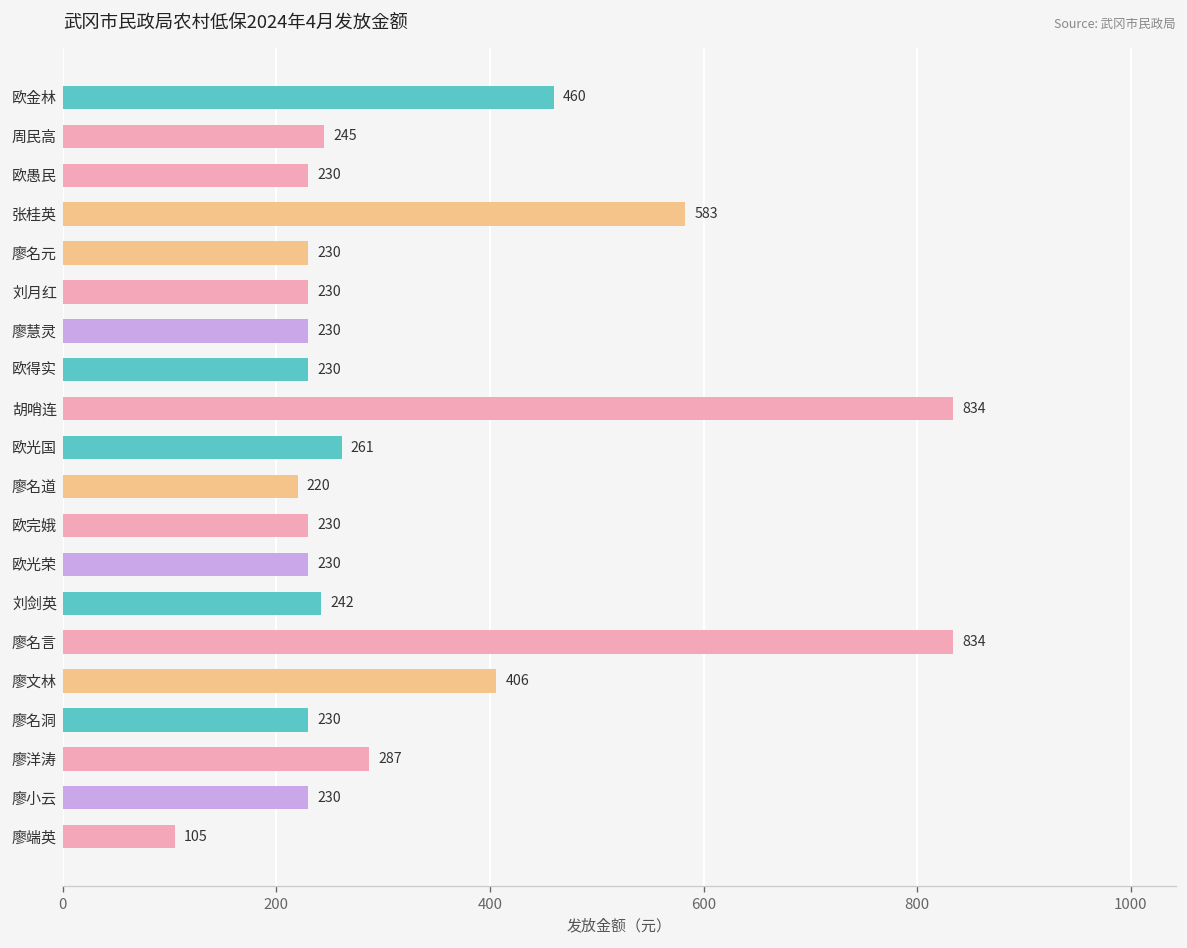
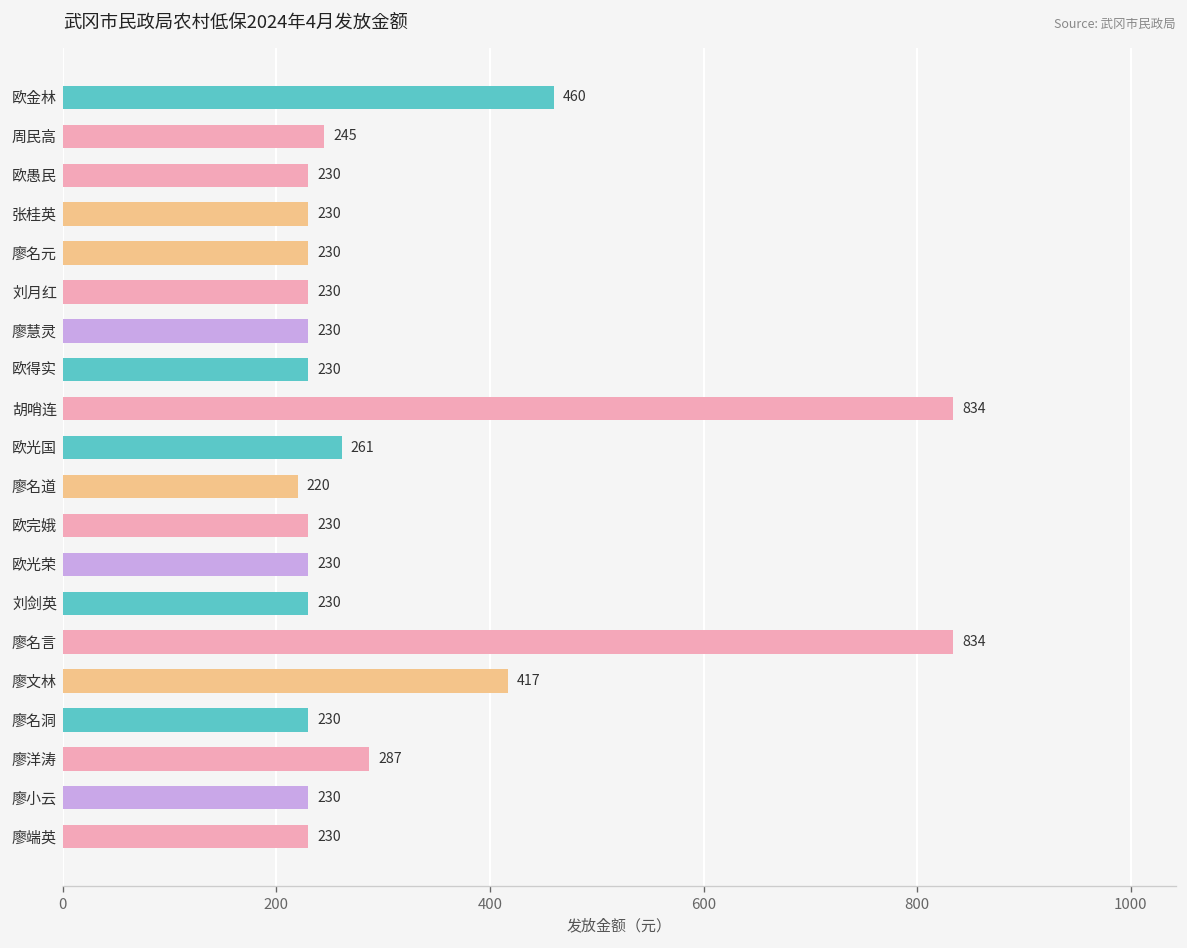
  {
    "欧金林": 460,
    "周民高": 245,
    "欧愚民": 230,
-   "张桂英": 583,
+   "张桂英": 230,
    "廖名元": 230,
    "刘月红": 230,
    "廖慧灵": 230,
    "欧得实": 230,
    "胡哨连": 834,
    "欧光国": 261,
    "廖名道": 220,
    "欧完娥": 230,
    "欧光荣": 230,
-   "刘剑英": 242,
+   "刘剑英": 230,
    "廖名言": 834,
-   "廖文林": 406,
+   "廖文林": 417,
    "廖名洞": 230,
    "廖洋涛": 287,
    "廖小云": 230,
-   "廖端英": 105
+   "廖端英": 230
  }
